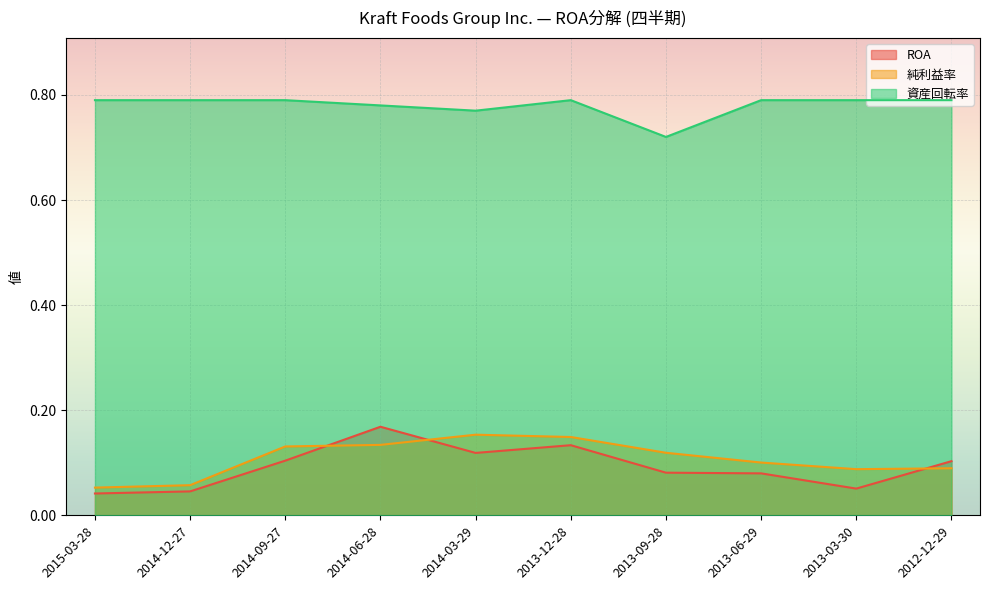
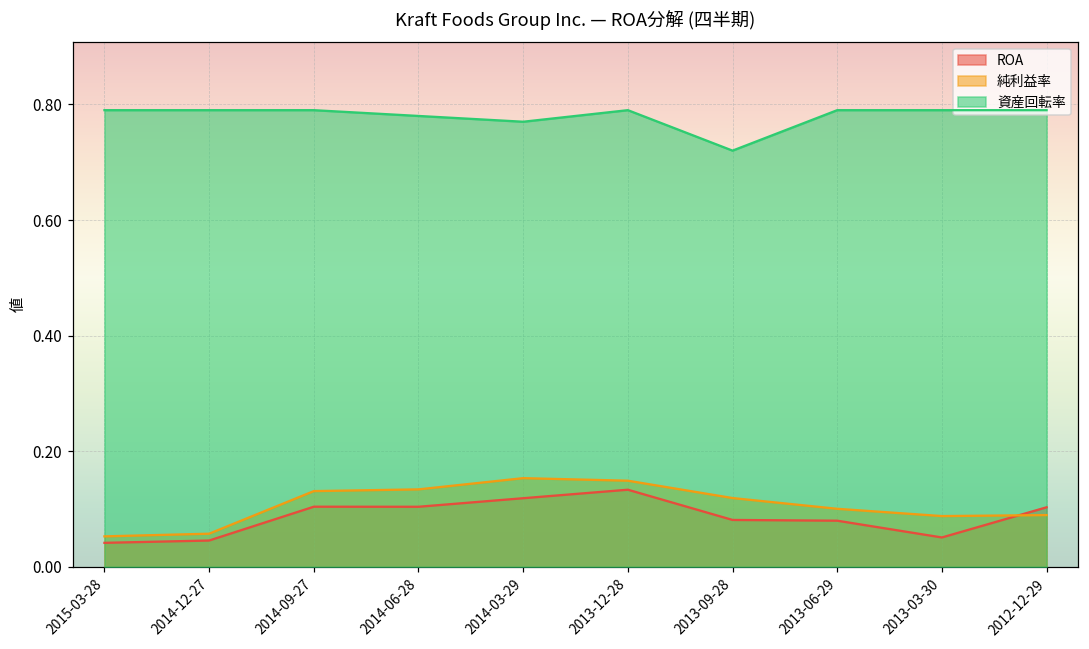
  {
    "ROA": {
      "2015-03-28": 0.04,
      "2014-12-27": 0.05,
      "2014-09-27": 0.10,
-     "2014-06-28": 0.17,
+     "2014-06-28": 0.10,
      "2014-03-29": 0.12,
      "2013-12-28": 0.13,
      "2013-09-28": 0.08,
      "2013-06-29": 0.08,
      "2013-03-30": 0.05,
      "2012-12-29": 0.10
    },
    "純利益率": {
      "2015-03-28": 0.05,
      "2014-12-27": 0.06,
      "2014-09-27": 0.13,
      "2014-06-28": 0.13,
      "2014-03-29": 0.15,
      "2013-12-28": 0.15,
      "2013-09-28": 0.12,
      "2013-06-29": 0.10,
      "2013-03-30": 0.09,
      "2012-12-29": 0.09
    },
    "資産回転率": {
      "2015-03-28": 0.79,
      "2014-12-27": 0.79,
      "2014-09-27": 0.79,
      "2014-06-28": 0.78,
      "2014-03-29": 0.77,
      "2013-12-28": 0.79,
      "2013-09-28": 0.72,
      "2013-06-29": 0.79,
      "2013-03-30": 0.79
    }
  }
